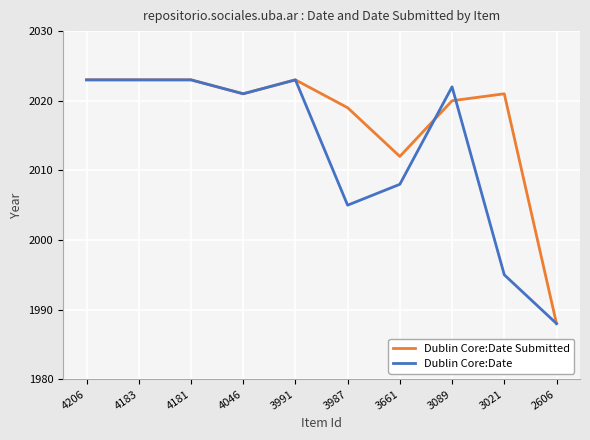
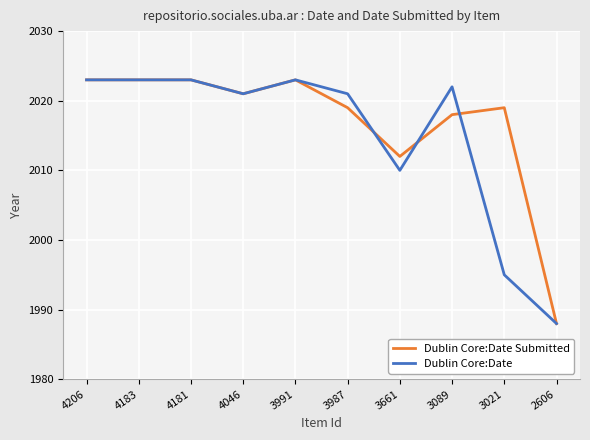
  {
    "Dublin Core:Date Submitted": {
      "3987": 2019,
      "3661": 2012,
-     "3089": 2020,
-     "3021": 2021
+     "3089": 2018,
+     "3021": 2019
    },
    "Dublin Core:Date": {
-     "3987": 2005,
-     "3661": 2008,
+     "3987": 2021,
+     "3661": 2010,
      "3089": 2022,
      "3021": 1995
    }
  }
